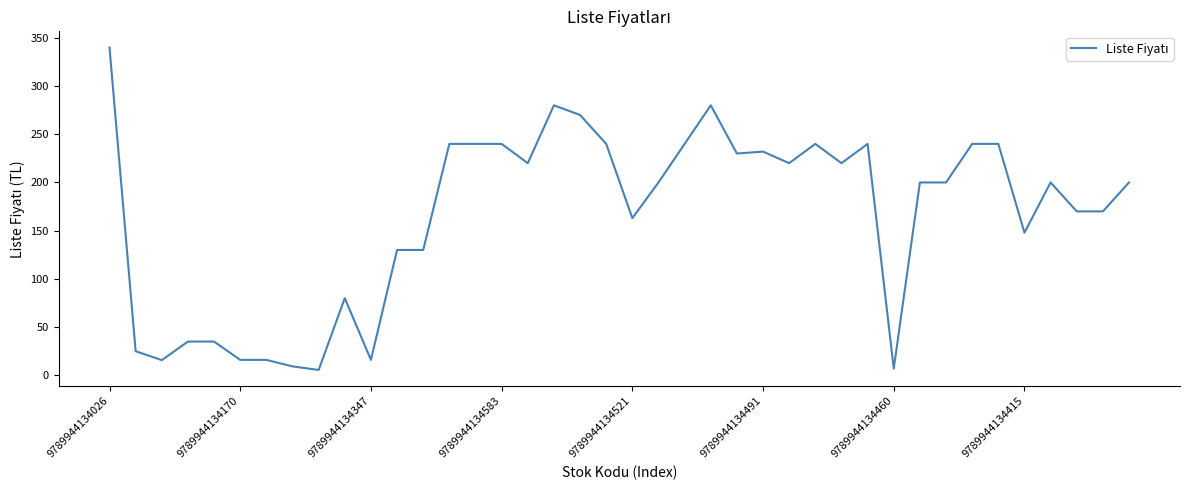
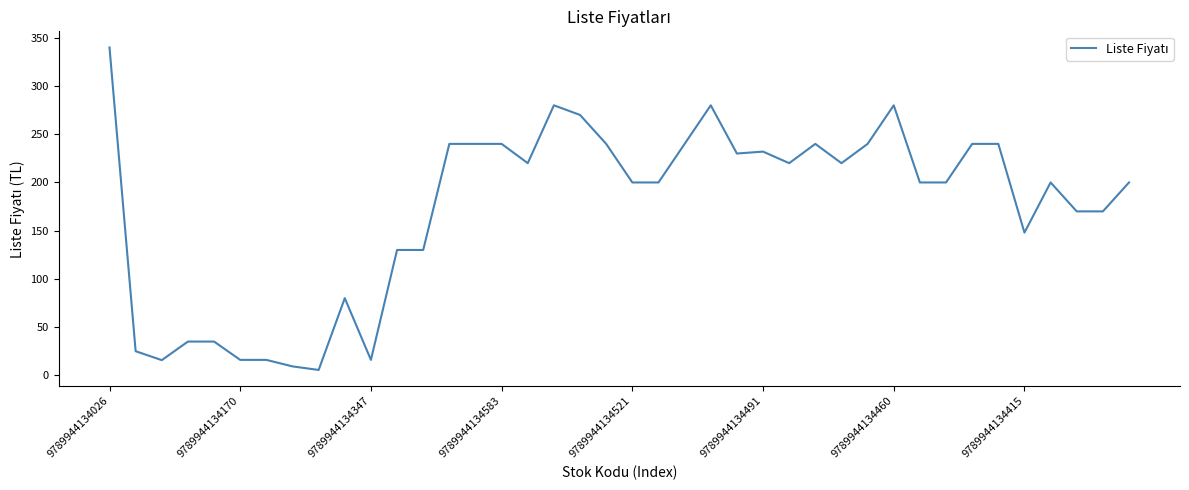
  {
    "9789944134026": 340,
    "9789944134170": 20,
    "9789944134347": 20,
    "9789944134583": 240,
-   "9789944134521": 160,
+   "9789944134521": 200,
    "9789944134491": 230,
-   "9789944134460": 10,
+   "9789944134460": 280,
    "9789944134415": 150
  }
